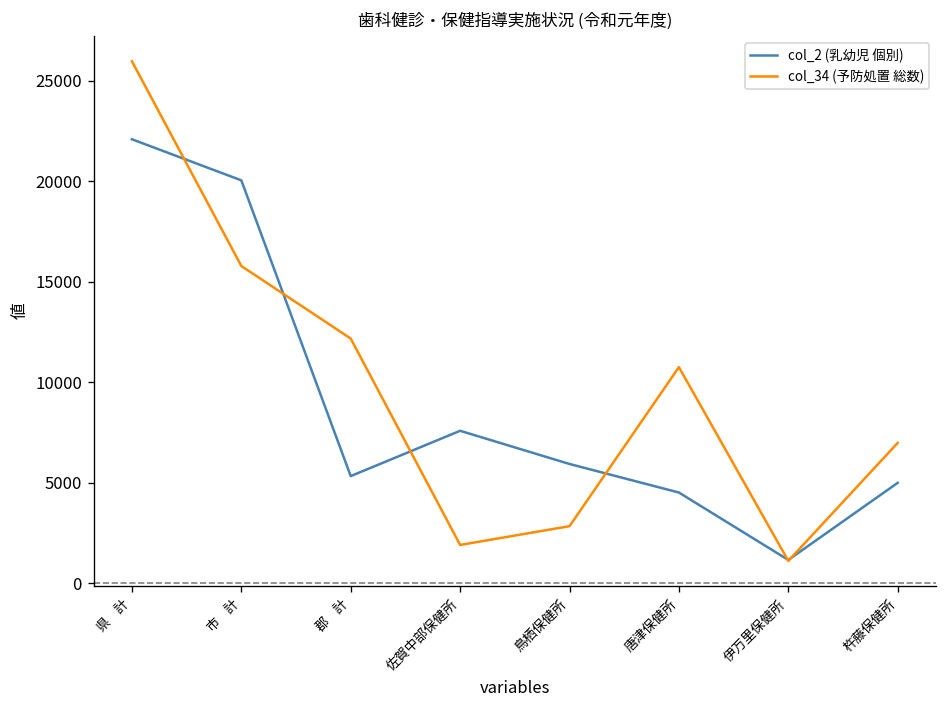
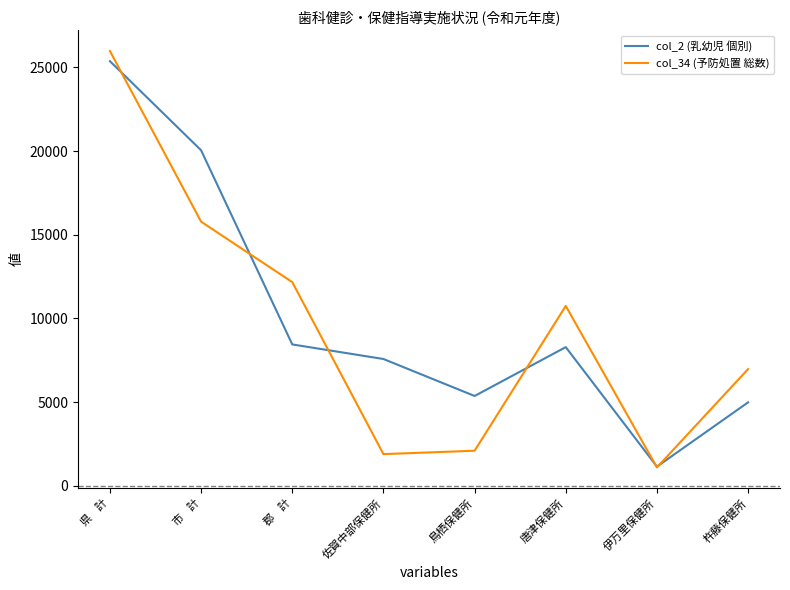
  {
    "col_2 (乳幼児 個別)": {
-     "県 計": 22100,
+     "県 計": 25400,
      "市 計": 20000,
-     "郡 計": 5300,
+     "郡 計": 8400,
      "佐賀中部保健所": 7600,
-     "鳥栖保健所": 5900,
-     "唐津保健所": 4500,
+     "鳥栖保健所": 5400,
+     "唐津保健所": 8300,
      "杵藤保健所": 5000
    },
    "col_34 (予防処置 総数)": {
      "県 計": 26000,
      "市 計": 15800,
      "郡 計": 12200,
      "佐賀中部保健所": 1900,
-     "鳥栖保健所": 2800,
+     "鳥栖保健所": 2100,
      "唐津保健所": 10700,
      "杵藤保健所": 7000
    }
  }
